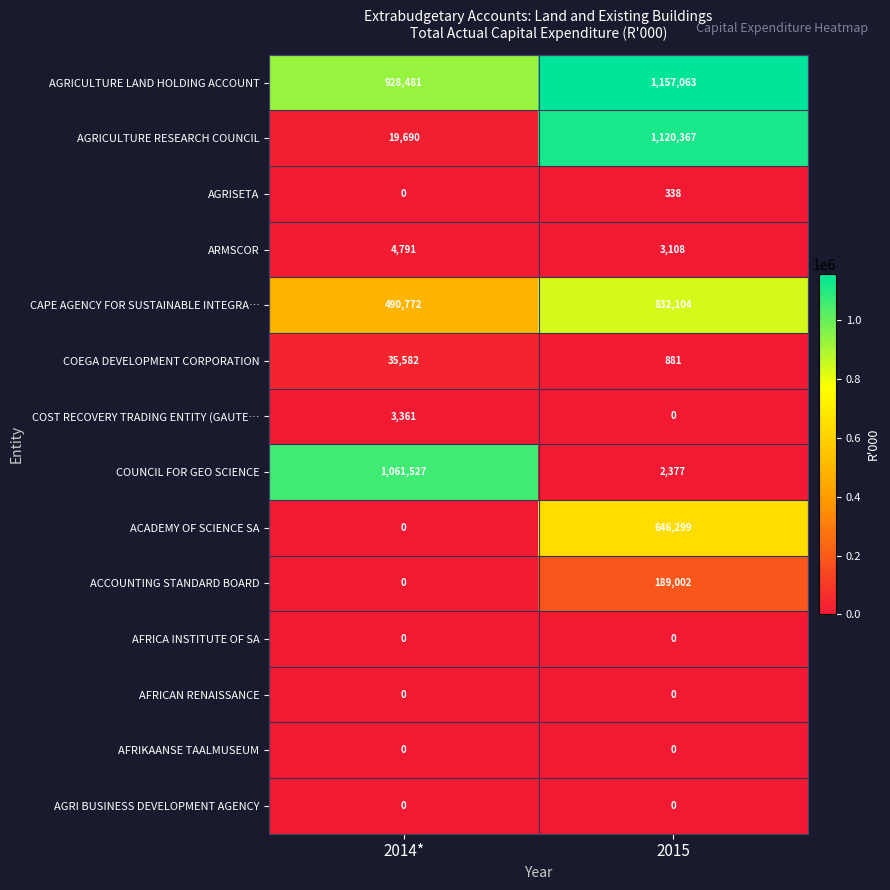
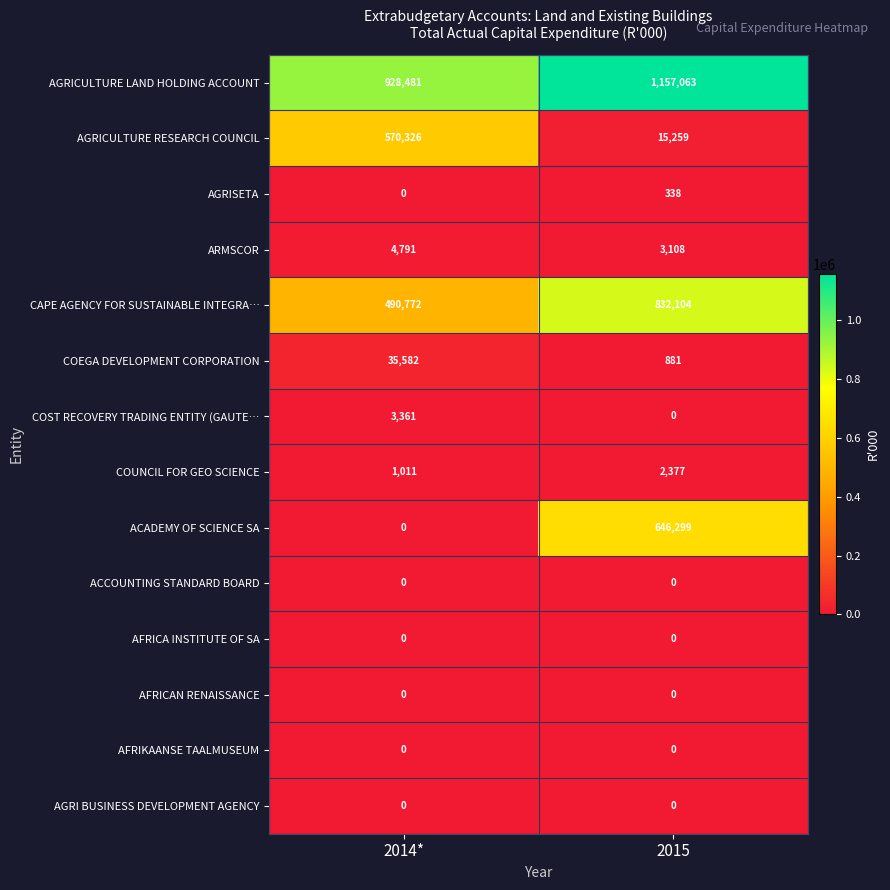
  {
    "AGRICULTURE LAND HOLDING ACCOUNT": {
      "2014*": "928,481",
      "2015": "1,157,063"
    },
    "AGRICULTURE RESEARCH COUNCIL": {
-     "2014*": "19,690",
-     "2015": "1,120,367"
+     "2014*": "570,326",
+     "2015": "15,259"
    },
    "AGRISETA": {
      "2014*": "0",
      "2015": "338"
    },
    "ARMSCOR": {
      "2014*": "4,791",
      "2015": "3,108"
    },
    "CAPE AGENCY FOR SUSTAINABLE INTEGRA…": {
      "2014*": "490,772",
      "2015": "832,104"
    },
    "COEGA DEVELOPMENT CORPORATION": {
      "2014*": "35,582",
      "2015": "881"
    },
    "COST RECOVERY TRADING ENTITY (GAUTE…": {
      "2014*": "3,361",
      "2015": "0"
    },
    "COUNCIL FOR GEO SCIENCE": {
-     "2014*": "1,061,527",
+     "2014*": "1,011",
      "2015": "2,377"
    },
    "ACADEMY OF SCIENCE SA": {
      "2014*": "0",
      "2015": "646,299"
    },
    "ACCOUNTING STANDARD BOARD": {
      "2014*": "0",
-     "2015": "189,002"
+     "2015": "0"
    },
    "AFRICA INSTITUTE OF SA": {
      "2014*": "0",
      "2015": "0"
    },
    "AFRICAN RENAISSANCE": {
      "2014*": "0",
      "2015": "0"
    },
    "AFRIKAANSE TAALMUSEUM": {
      "2014*": "0",
      "2015": "0"
    },
    "AGRI BUSINESS DEVELOPMENT AGENCY": {
      "2014*": "0",
      "2015": "0"
    }
  }
